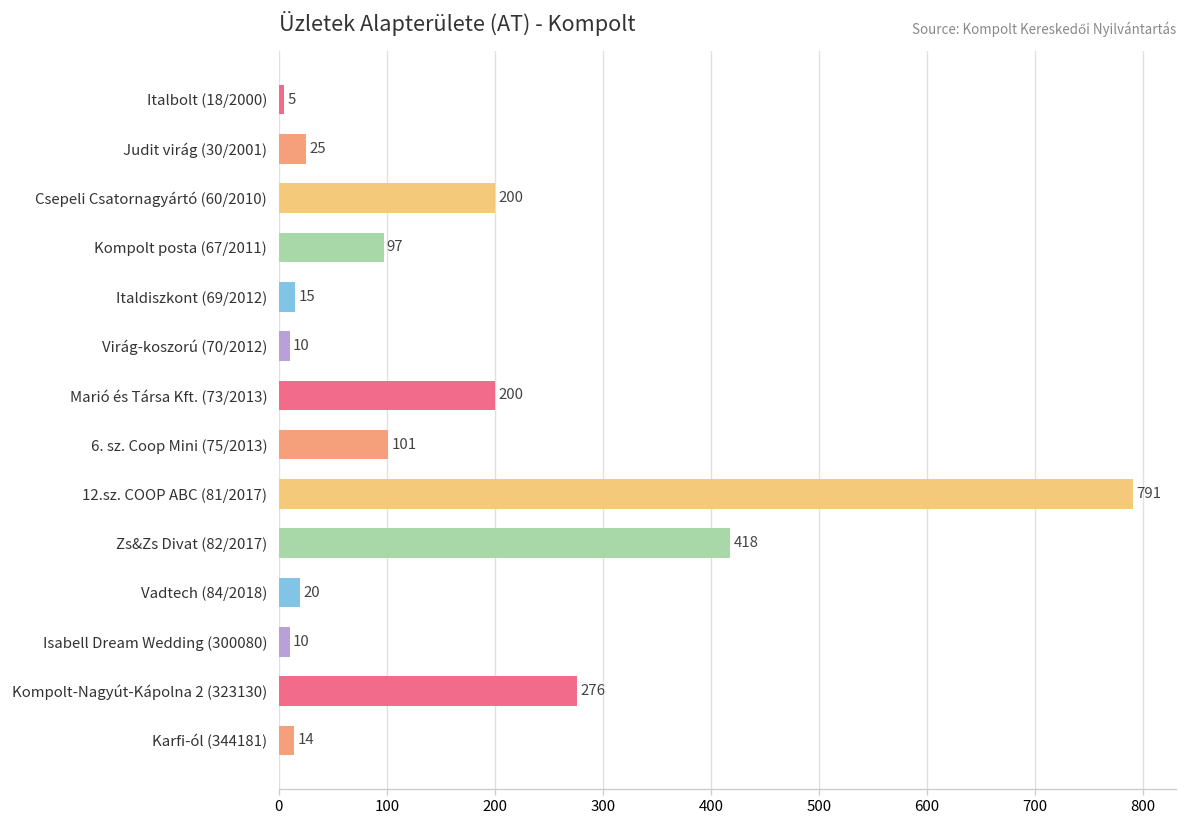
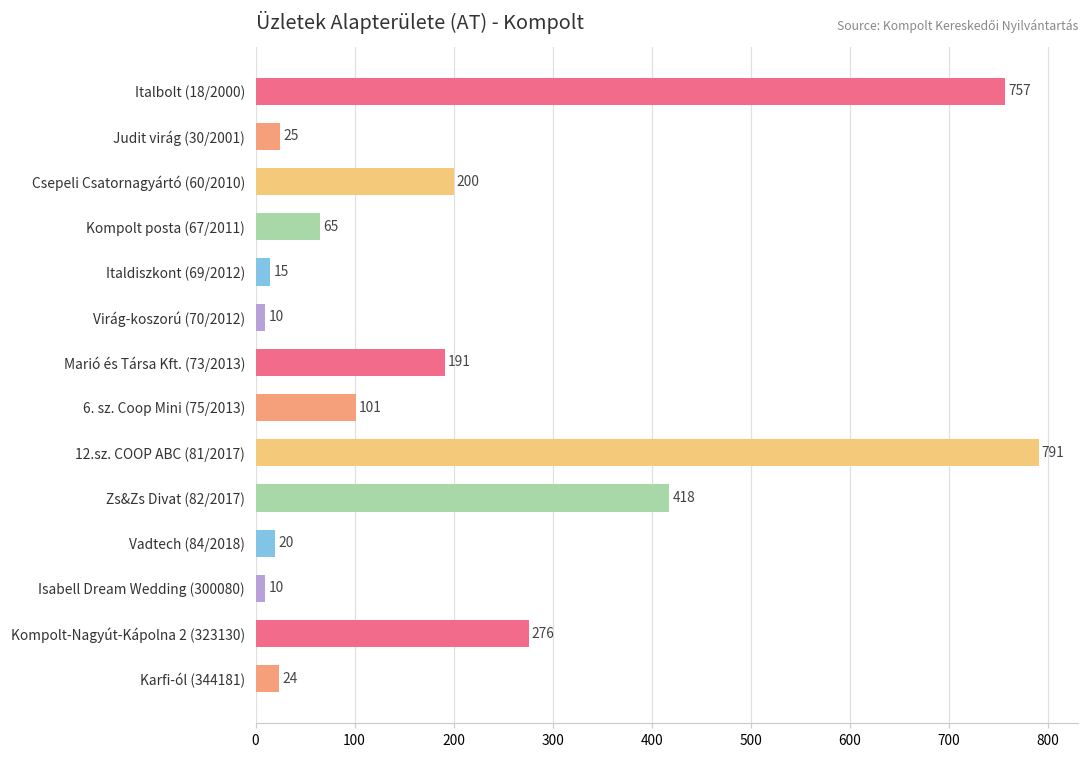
  {
-   "Italbolt (18/2000)": 5,
+   "Italbolt (18/2000)": 757,
    "Judit virág (30/2001)": 25,
    "Csepeli Csatornagyártó (60/2010)": 200,
-   "Kompolt posta (67/2011)": 97,
+   "Kompolt posta (67/2011)": 65,
    "Italdiszkont (69/2012)": 15,
    "Virág-koszorú (70/2012)": 10,
-   "Marió és Társa Kft. (73/2013)": 200,
+   "Marió és Társa Kft. (73/2013)": 191,
    "6. sz. Coop Mini (75/2013)": 101,
    "12.sz. COOP ABC (81/2017)": 791,
    "Zs&Zs Divat (82/2017)": 418,
    "Vadtech (84/2018)": 20,
    "Isabell Dream Wedding (300080)": 10,
    "Kompolt-Nagyút-Kápolna 2 (323130)": 276,
-   "Karfi-ól (344181)": 14
+   "Karfi-ól (344181)": 24
  }
